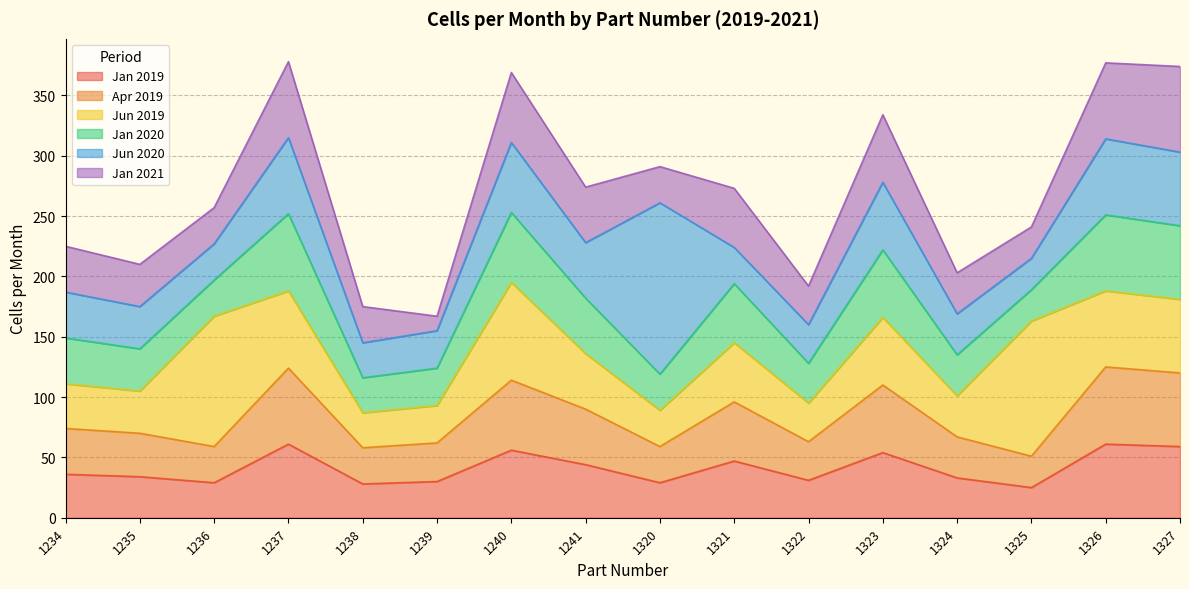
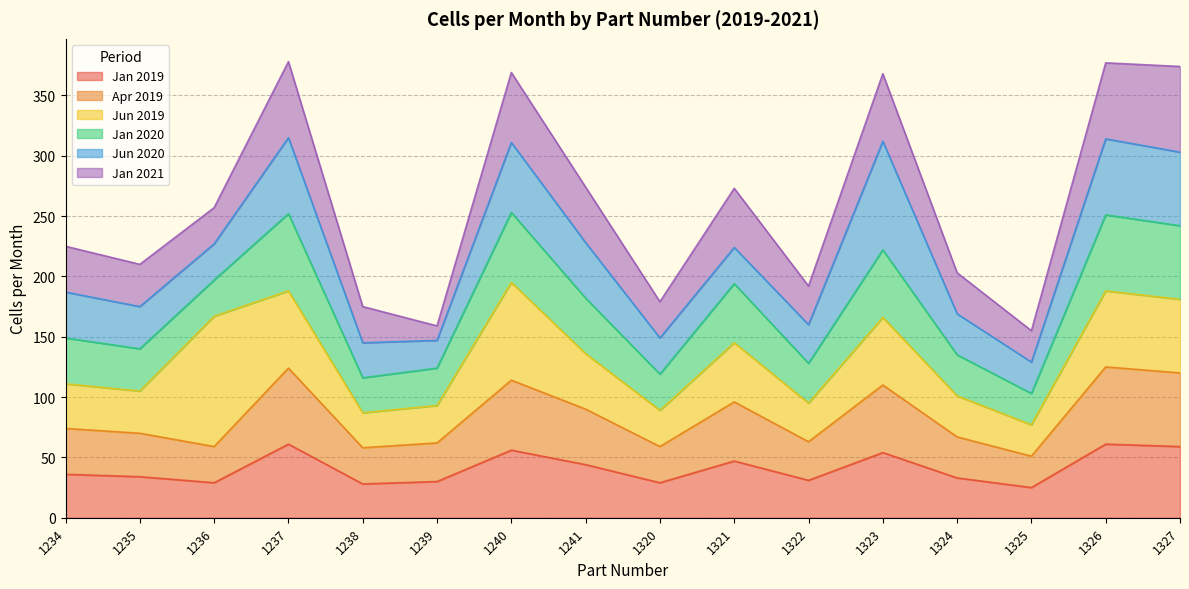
  {
    "Jun 2019": {
      "1234": 37,
      "1235": 35,
      "1236": 108,
      "1237": 64,
      "1238": 29,
      "1239": 31,
      "1240": 81,
      "1241": 46,
      "1320": 30,
      "1321": 49,
      "1322": 32,
      "1323": 56,
      "1324": 34,
-     "1325": 112,
+     "1325": 26,
      "1326": 63,
      "1327": 61
    },
    "Jan 2020": {
      "1234": 38,
      "1235": 35,
      "1236": 30,
      "1237": 64,
      "1238": 29,
      "1239": 31,
      "1240": 58,
      "1241": 46,
      "1320": 30,
      "1321": 49,
      "1322": 33,
      "1323": 56,
      "1324": 34,
      "1325": 26,
      "1326": 63,
      "1327": 61
    },
    "Jun 2020": {
      "1234": 38,
      "1235": 35,
      "1236": 30,
      "1237": 63,
      "1238": 29,
-     "1239": 31,
+     "1239": 23,
      "1240": 58,
      "1241": 46,
-     "1320": 142,
+     "1320": 30,
      "1321": 30,
      "1322": 32,
-     "1323": 56,
+     "1323": 90,
      "1324": 34,
      "1325": 26,
      "1326": 63,
      "1327": 61
    },
    "Jan 2021": {
      "1234": 38,
      "1235": 35,
      "1236": 30,
      "1237": 63,
      "1238": 30,
      "1239": 12,
      "1240": 58,
      "1241": 46,
      "1320": 30,
      "1321": 49,
      "1322": 32,
      "1323": 56,
      "1324": 34,
      "1325": 26,
      "1326": 63,
      "1327": 71
    }
  }
